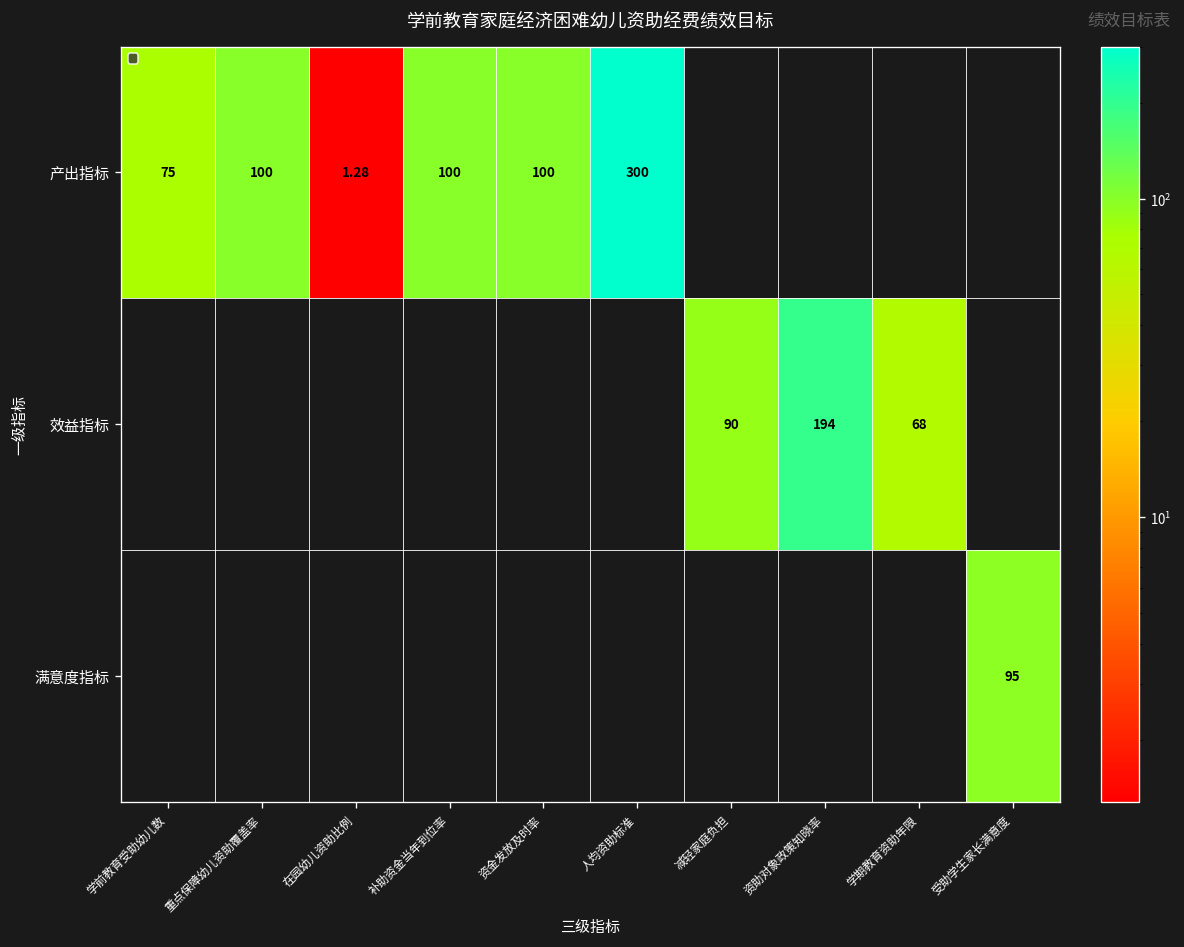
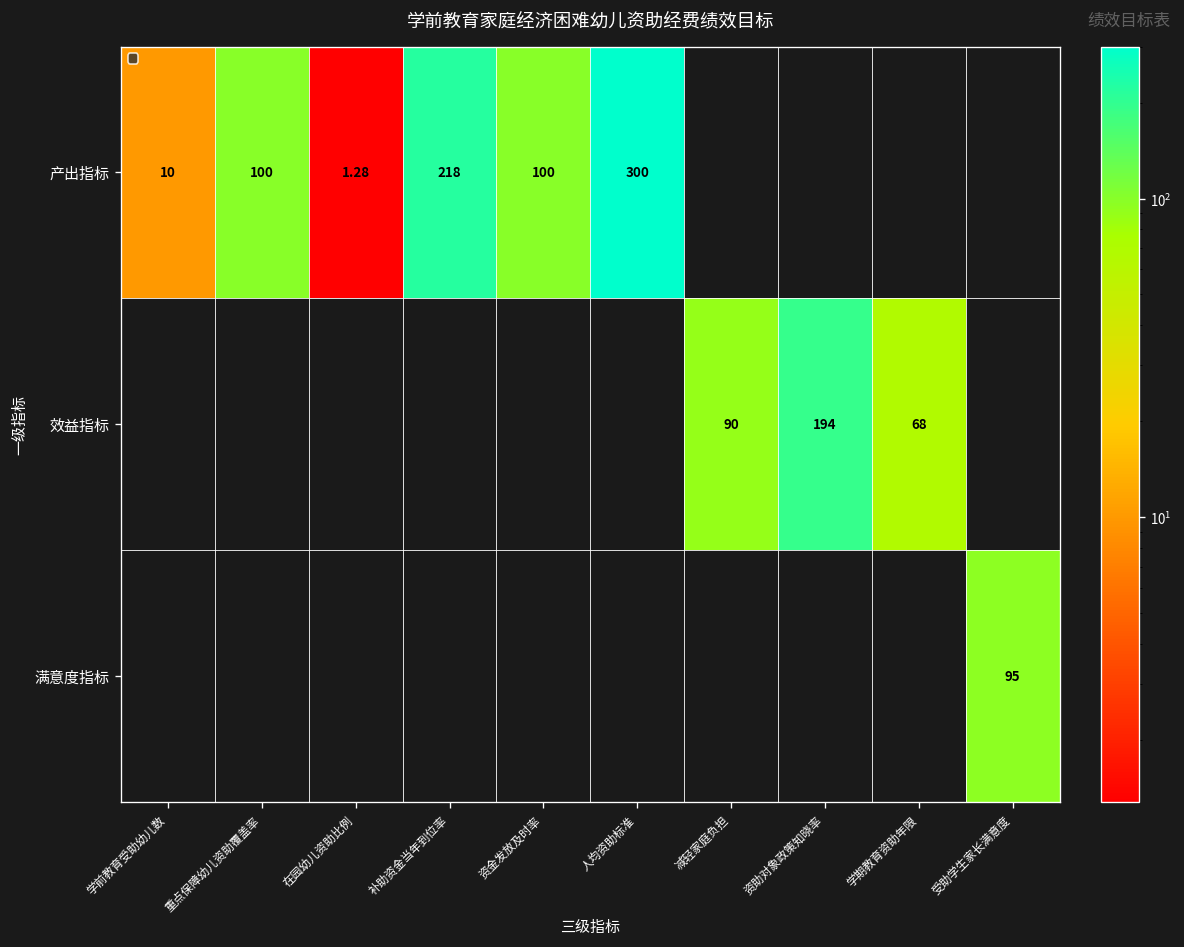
  {
    "产出指标": {
-     "学前教育受助幼儿数": 75,
+     "学前教育受助幼儿数": 10,
      "重点保障幼儿资助覆盖率": 100,
      "在园幼儿资助比例": 1.28,
-     "补助资金当年到位率": 100,
+     "补助资金当年到位率": 218,
      "资金发放及时率": 100,
      "人均资助标准": 300
    },
    "效益指标": {
      "减轻家庭负担": 90,
      "资助对象政策知晓率": 194,
      "学期教育资助年限": 68
    },
    "满意度指标": {
      "受助学生家长满意度": 95
    }
  }
